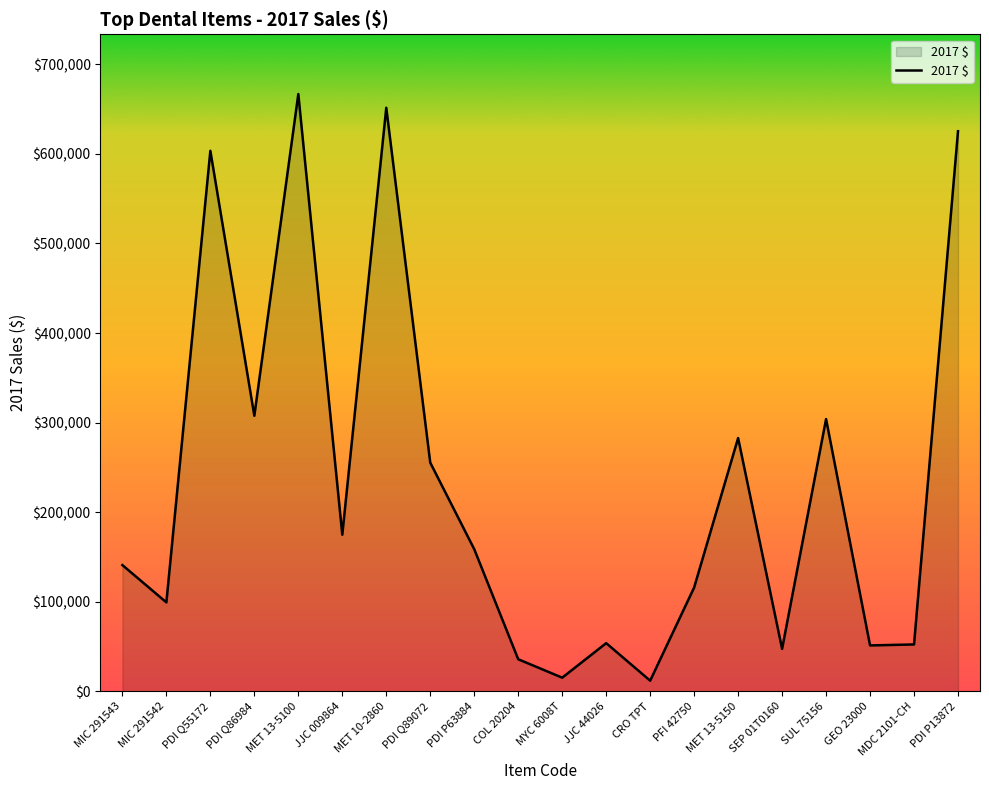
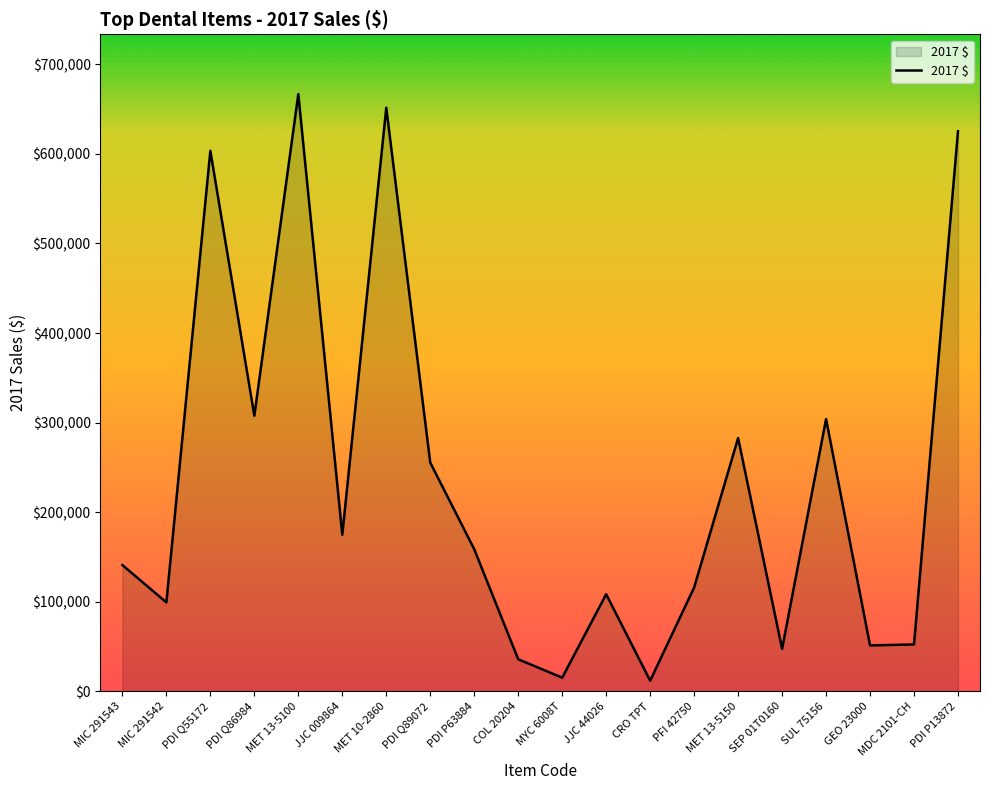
  {
    "MIC 291543": "$140,000",
    "MIC 291542": "$100,000",
    "PDI Q55172": "$600,000",
    "PDI Q86984": "$310,000",
    "MET 13-5100": "$670,000",
    "JJC 009864": "$170,000",
    "MET 10-2860": "$650,000",
    "PDI Q89072": "$260,000",
    "PDI P63884": "$160,000",
    "COL 20204": "$40,000",
    "MYC 6008T": "$20,000",
-   "JJC 44026": "$50,000",
+   "JJC 44026": "$110,000",
    "CRO TPT": "$10,000",
    "PFI 42750": "$120,000",
    "MET 13-5150": "$280,000",
    "SEP 01T0160": "$50,000",
    "SUL 75156": "$300,000",
    "GEO 23000": "$50,000",
    "MDC 2101-CH": "$50,000",
    "PDI P13872": "$630,000"
  }
